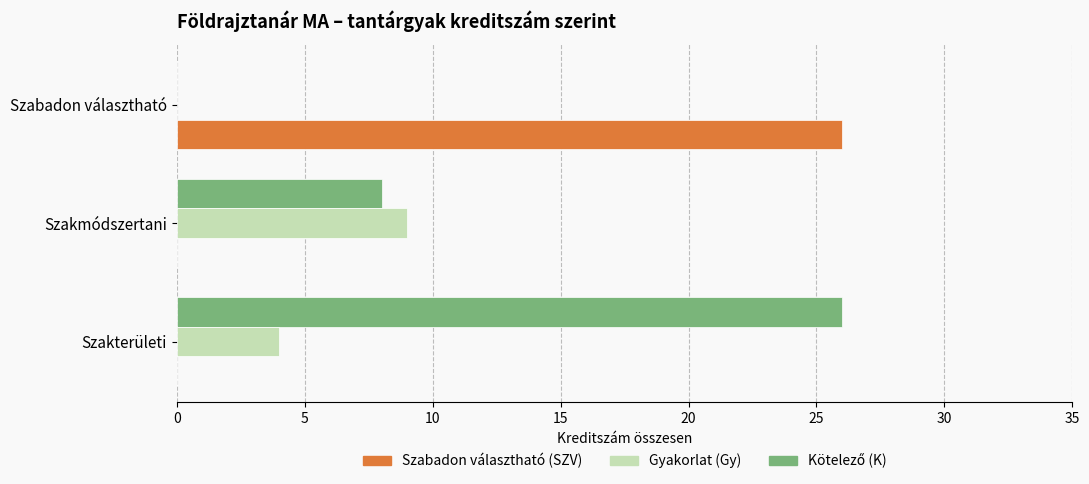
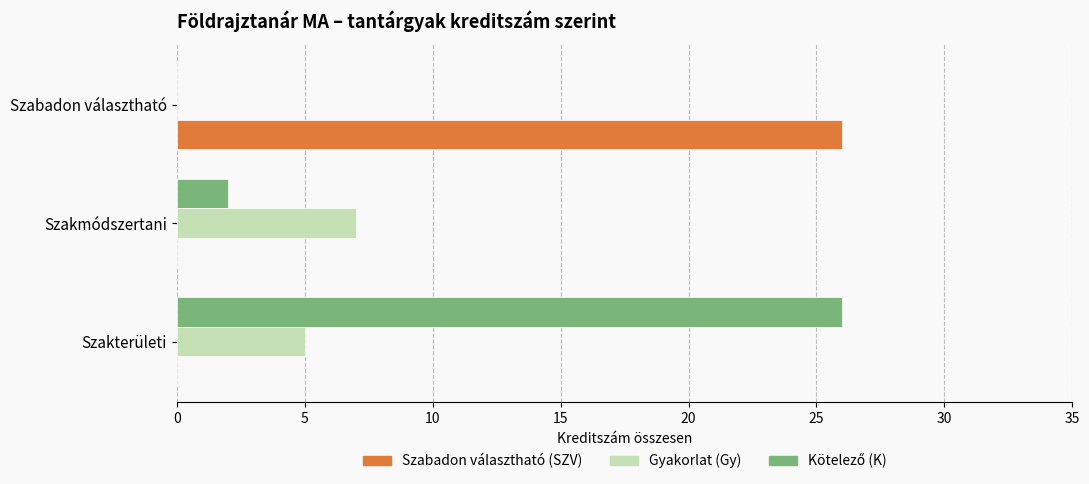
  {
    "Kötelező (K)": {
      "Szabadon választható": 0,
-     "Szakmódszertani": 8,
+     "Szakmódszertani": 2,
      "Szakterületi": 26
    },
    "Gyakorlat (Gy)": {
      "Szabadon választható": 0,
-     "Szakmódszertani": 9,
-     "Szakterületi": 4
+     "Szakmódszertani": 7,
+     "Szakterületi": 5
    },
    "Szabadon választható (SZV)": {
      "Szabadon választható": 26,
      "Szakmódszertani": 0,
      "Szakterületi": 0
    }
  }
